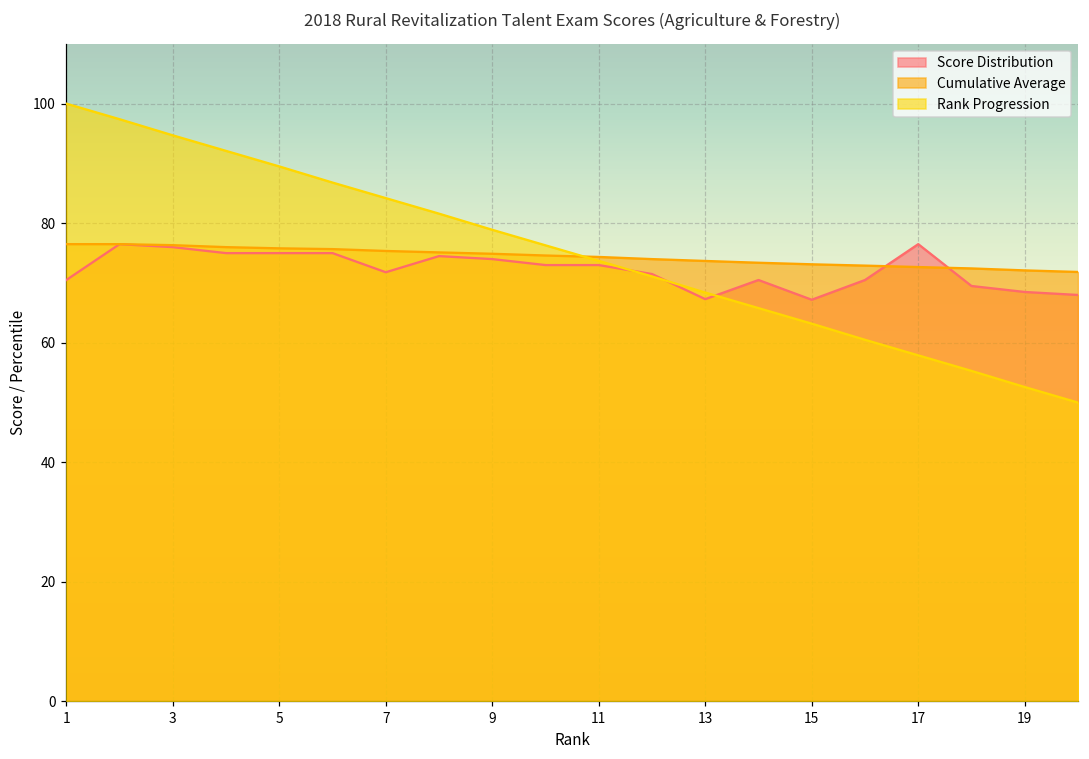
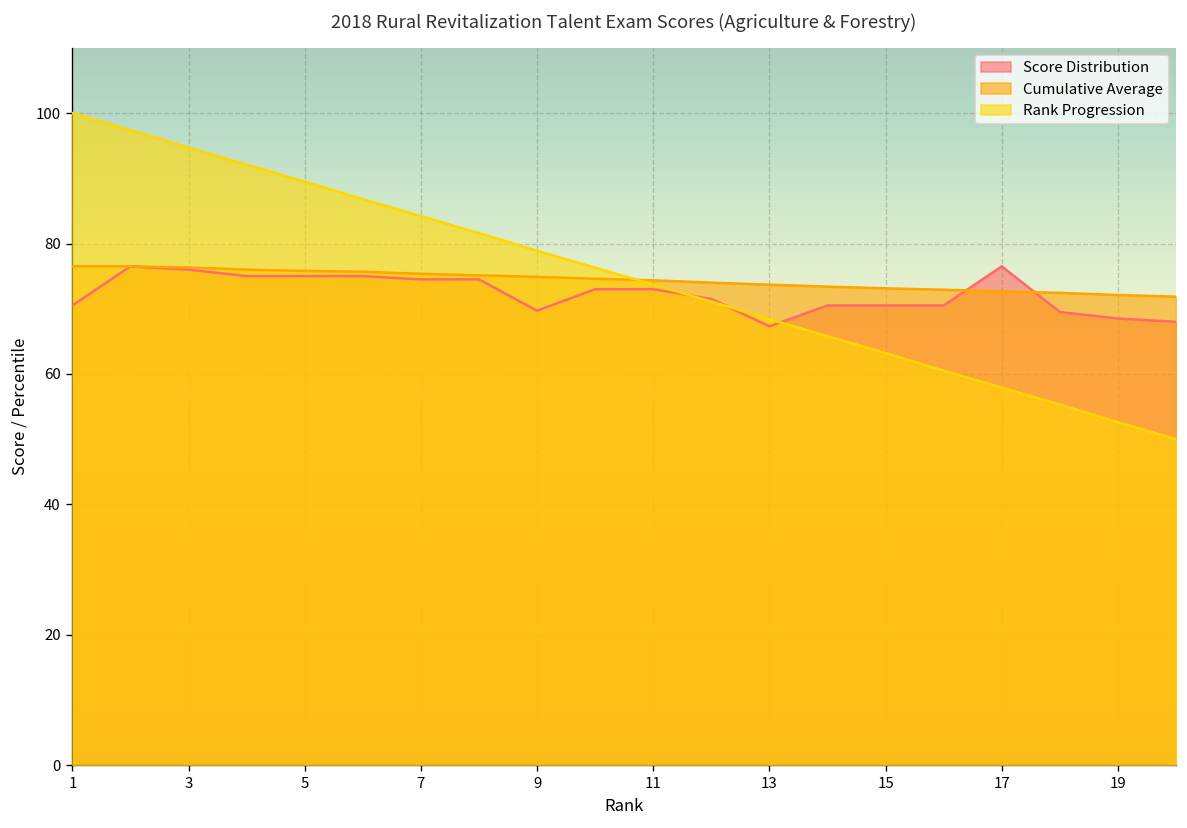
  {
    "Score Distribution": {
      "1": 71,
      "5": 75,
-     "7": 72,
-     "9": 74,
+     "7": 75,
+     "9": 70,
      "11": 73,
      "13": 67,
-     "15": 67,
+     "15": 71,
      "17": 77,
      "19": 69
    }
  }
